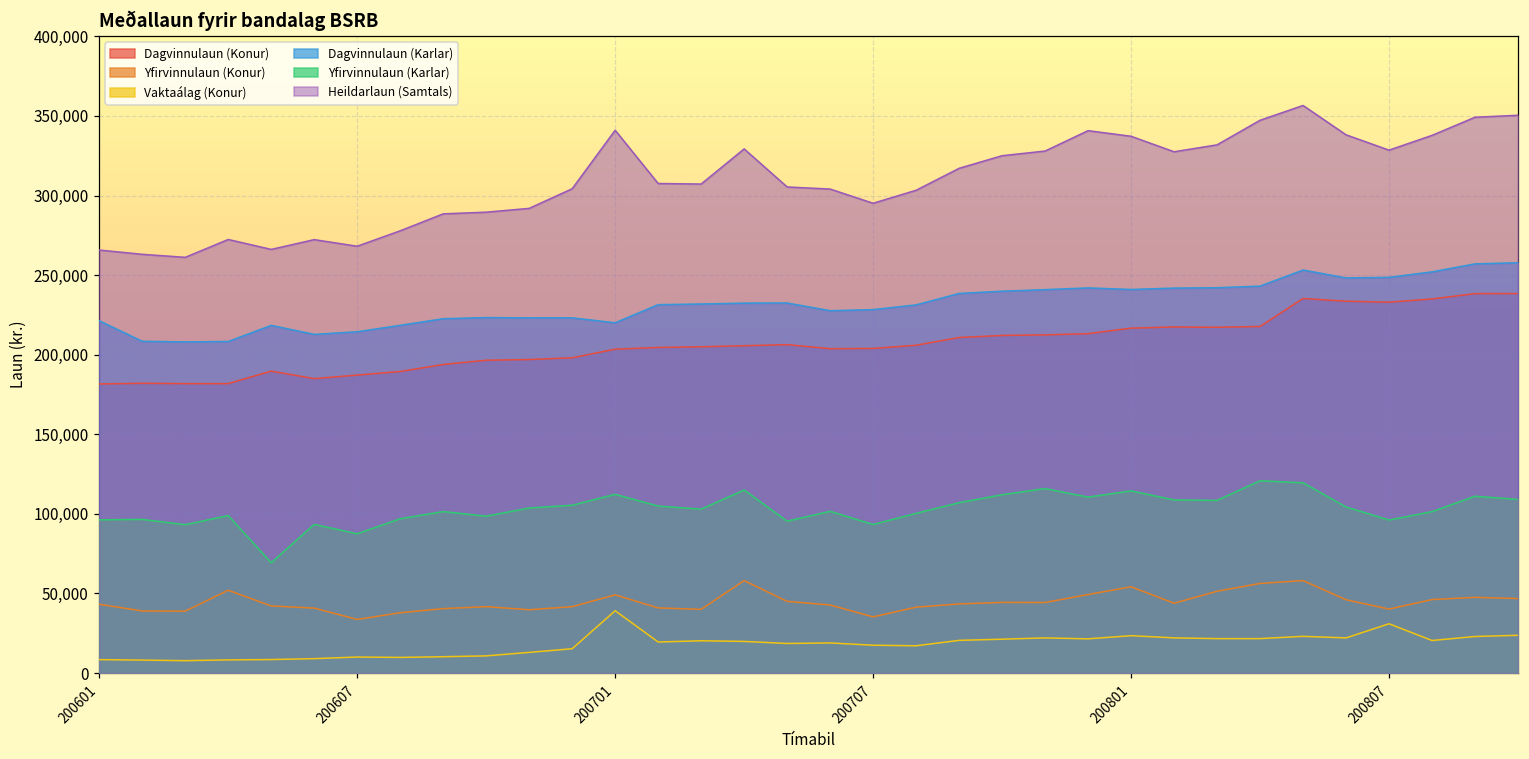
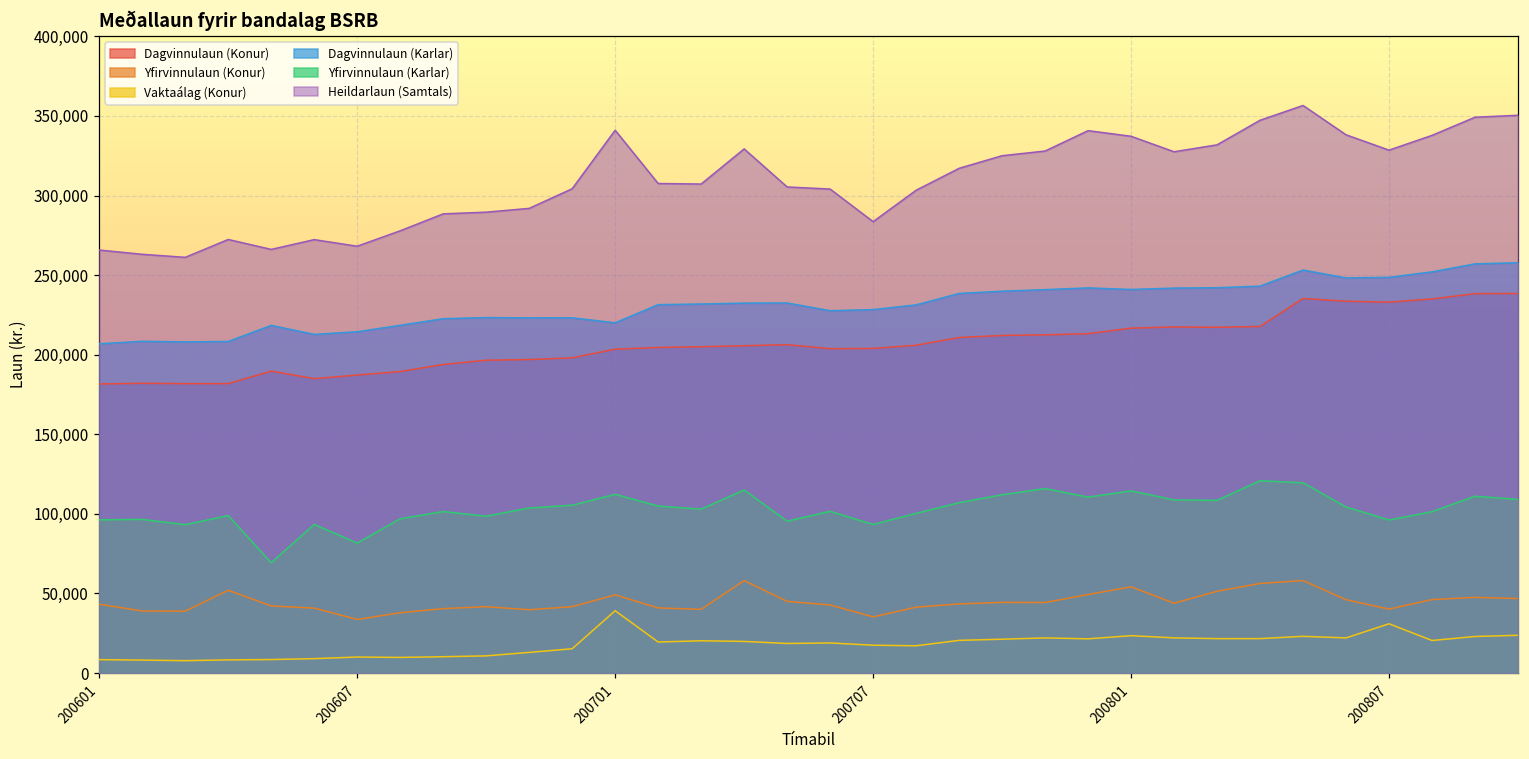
  {
    "Vaktaálag (Konur)": {
      "200601": "8,000",
      "200607": "10,000",
      "200701": "39,000",
      "200707": "17,000",
      "200801": "23,000",
      "200807": "31,000"
    },
    "Dagvinnulaun (Karlar)": {
-     "200601": "221,000",
+     "200601": "207,000",
      "200607": "214,000",
      "200701": "220,000",
      "200707": "228,000",
      "200801": "241,000",
      "200807": "249,000"
    },
    "Yfirvinnulaun (Karlar)": {
      "200601": "96,000",
-     "200607": "87,000",
+     "200607": "82,000",
      "200701": "112,000",
      "200707": "93,000",
      "200801": "114,000",
      "200807": "96,000"
    },
    "Heildarlaun (Samtals)": {
      "200601": "266,000",
      "200607": "268,000",
      "200701": "341,000",
-     "200707": "295,000",
+     "200707": "284,000",
      "200801": "337,000",
      "200807": "329,000"
    }
  }
